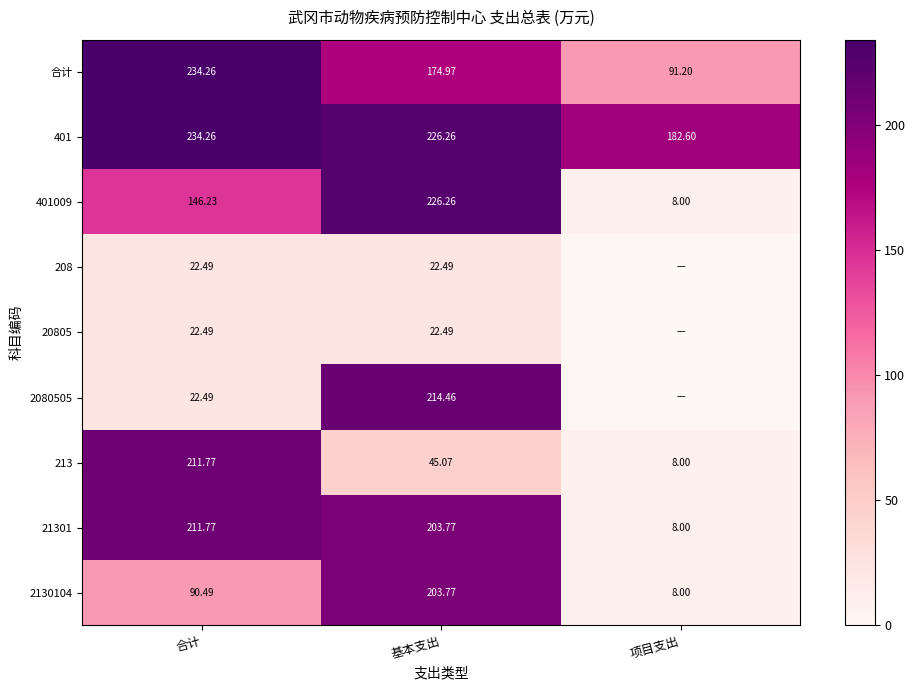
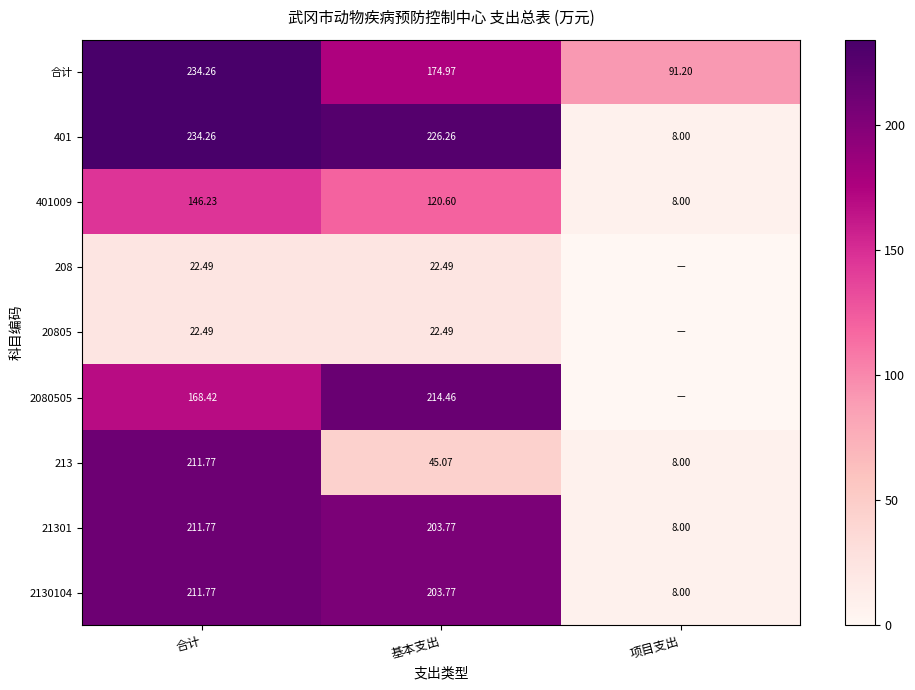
  {
    "合计": {
      "合计": 234.26,
      "基本支出": 174.97,
      "项目支出": 91.20
    },
    "401": {
      "合计": 234.26,
      "基本支出": 226.26,
-     "项目支出": 182.60
+     "项目支出": 8.00
    },
    "401009": {
      "合计": 146.23,
-     "基本支出": 226.26,
+     "基本支出": 120.60,
      "项目支出": 8.00
    },
    "208": {
      "合计": 22.49,
      "基本支出": 22.49
    },
    "20805": {
      "合计": 22.49,
      "基本支出": 22.49
    },
    "2080505": {
-     "合计": 22.49,
+     "合计": 168.42,
      "基本支出": 214.46
    },
    "213": {
      "合计": 211.77,
      "基本支出": 45.07,
      "项目支出": 8.00
    },
    "21301": {
      "合计": 211.77,
      "基本支出": 203.77,
      "项目支出": 8.00
    },
    "2130104": {
-     "合计": 90.49,
+     "合计": 211.77,
      "基本支出": 203.77,
      "项目支出": 8.00
    }
  }
